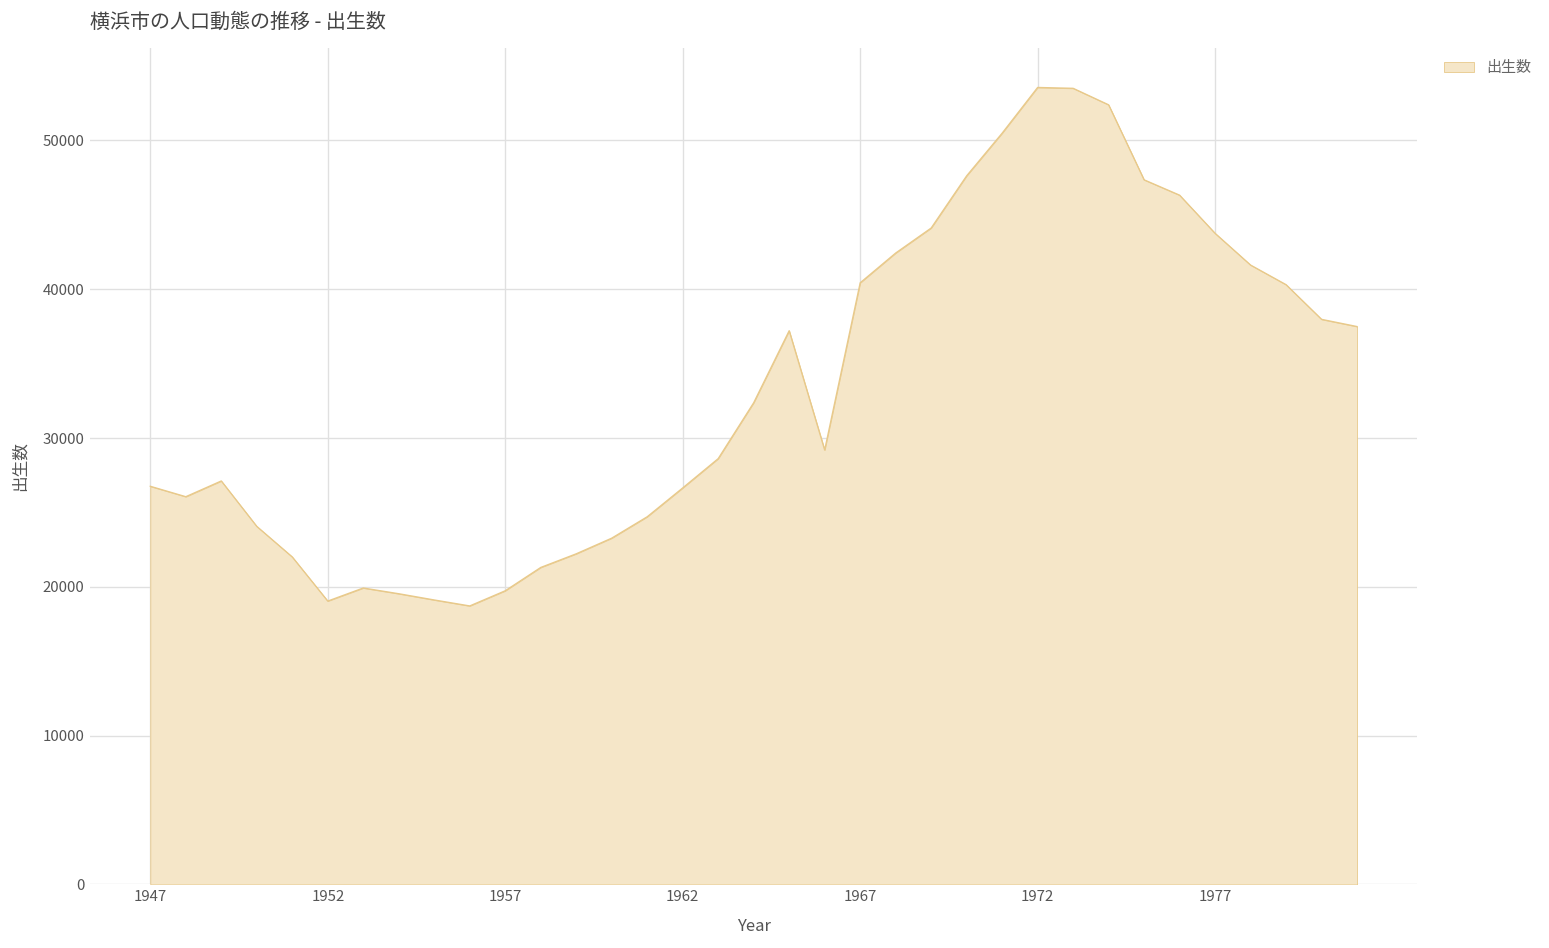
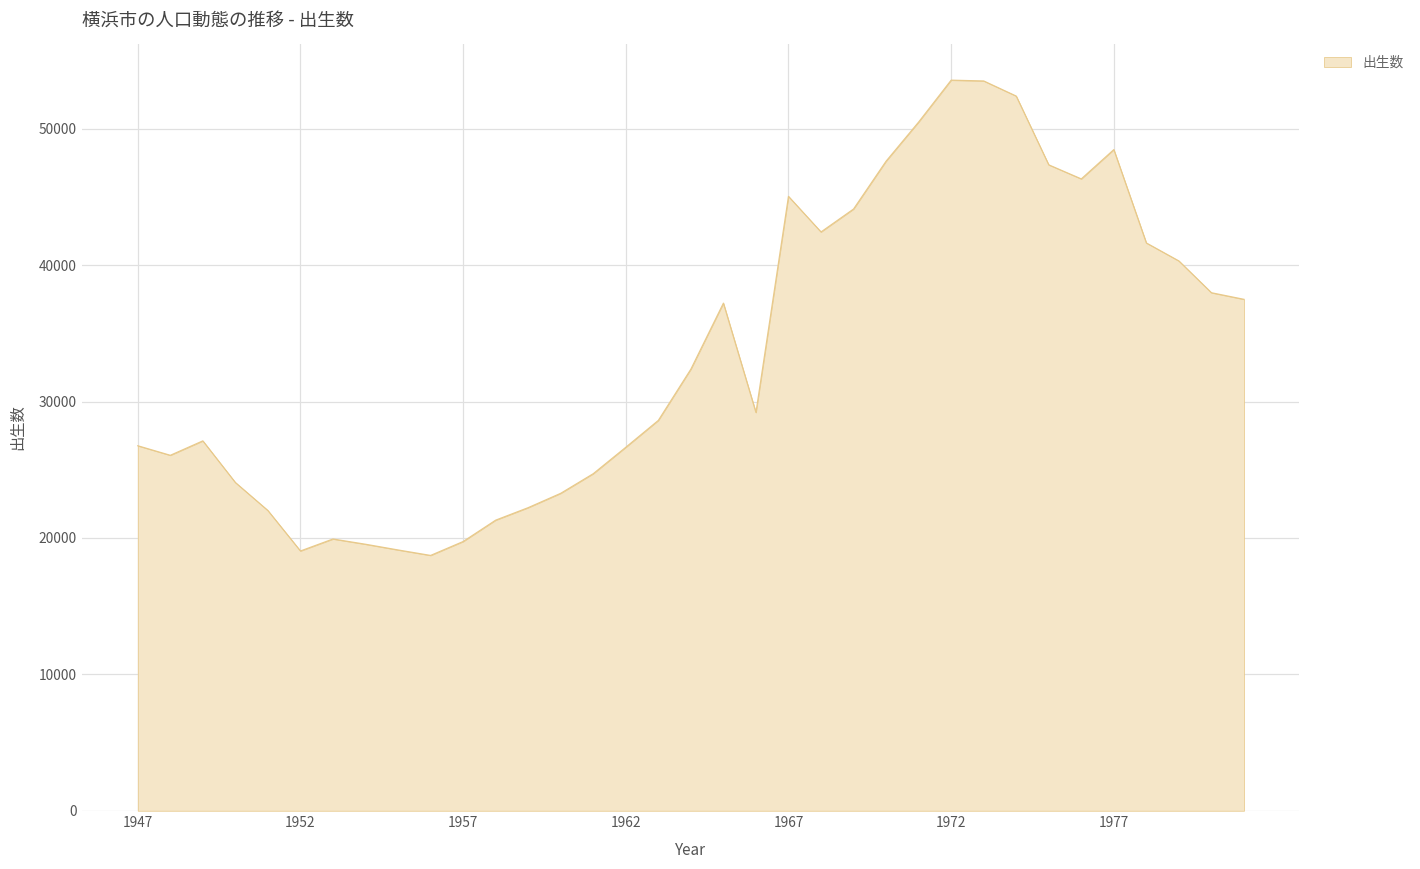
  {
    "1947": 26800,
    "1952": 19000,
    "1957": 19700,
    "1962": 26600,
-   "1967": 40400,
+   "1967": 45000,
    "1972": 53600,
-   "1977": 43800
+   "1977": 48500
  }
